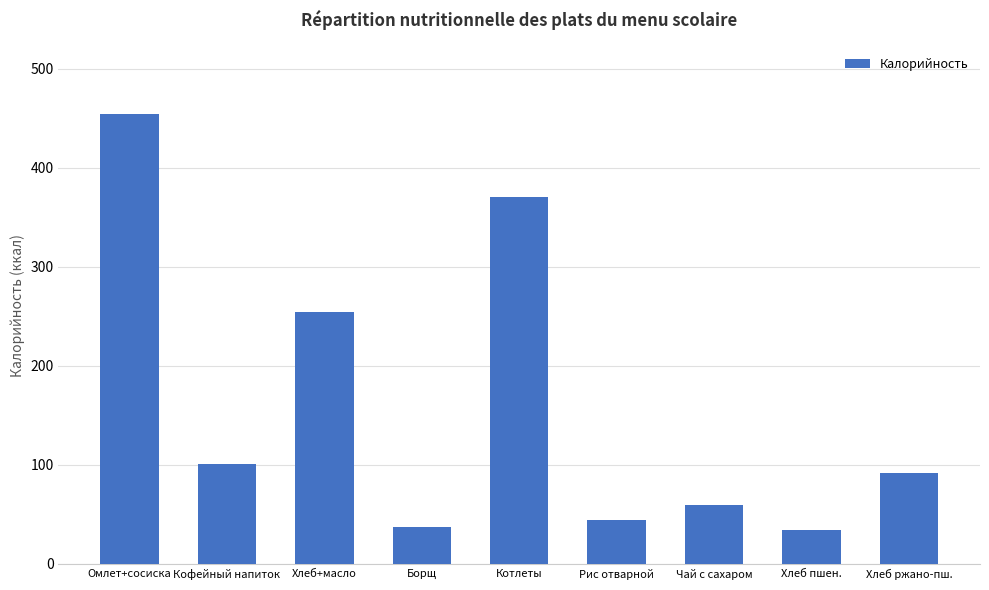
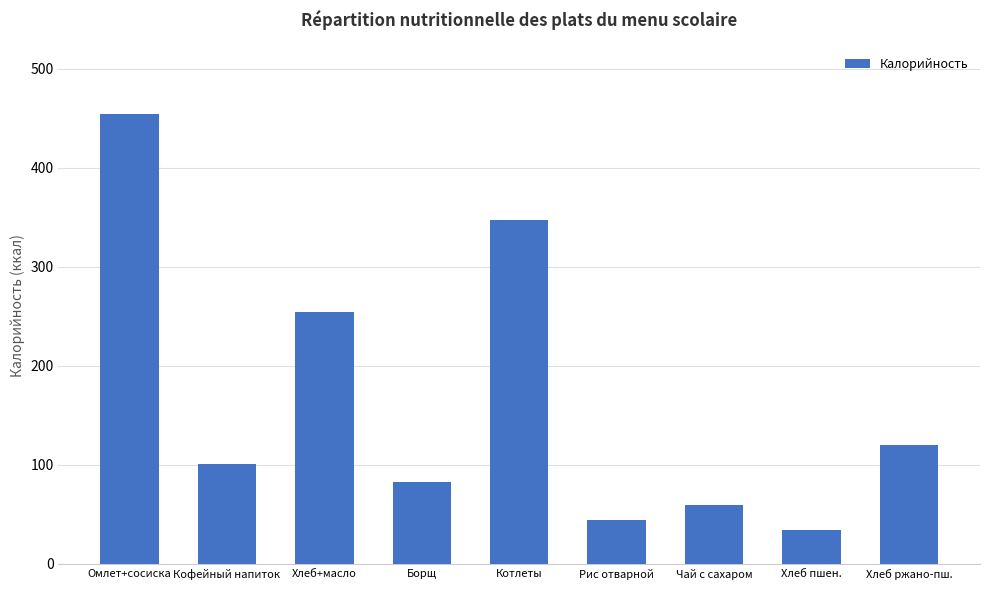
  {
    "Омлет+сосиска": 450,
    "Кофейный напиток": 100,
    "Хлеб+масло": 250,
-   "Борщ": 40,
-   "Котлеты": 370,
+   "Борщ": 80,
+   "Котлеты": 350,
    "Рис отварной": 40,
    "Чай с сахаром": 60,
    "Хлеб пшен.": 30,
-   "Хлеб ржано-пш.": 90
+   "Хлеб ржано-пш.": 120
  }
